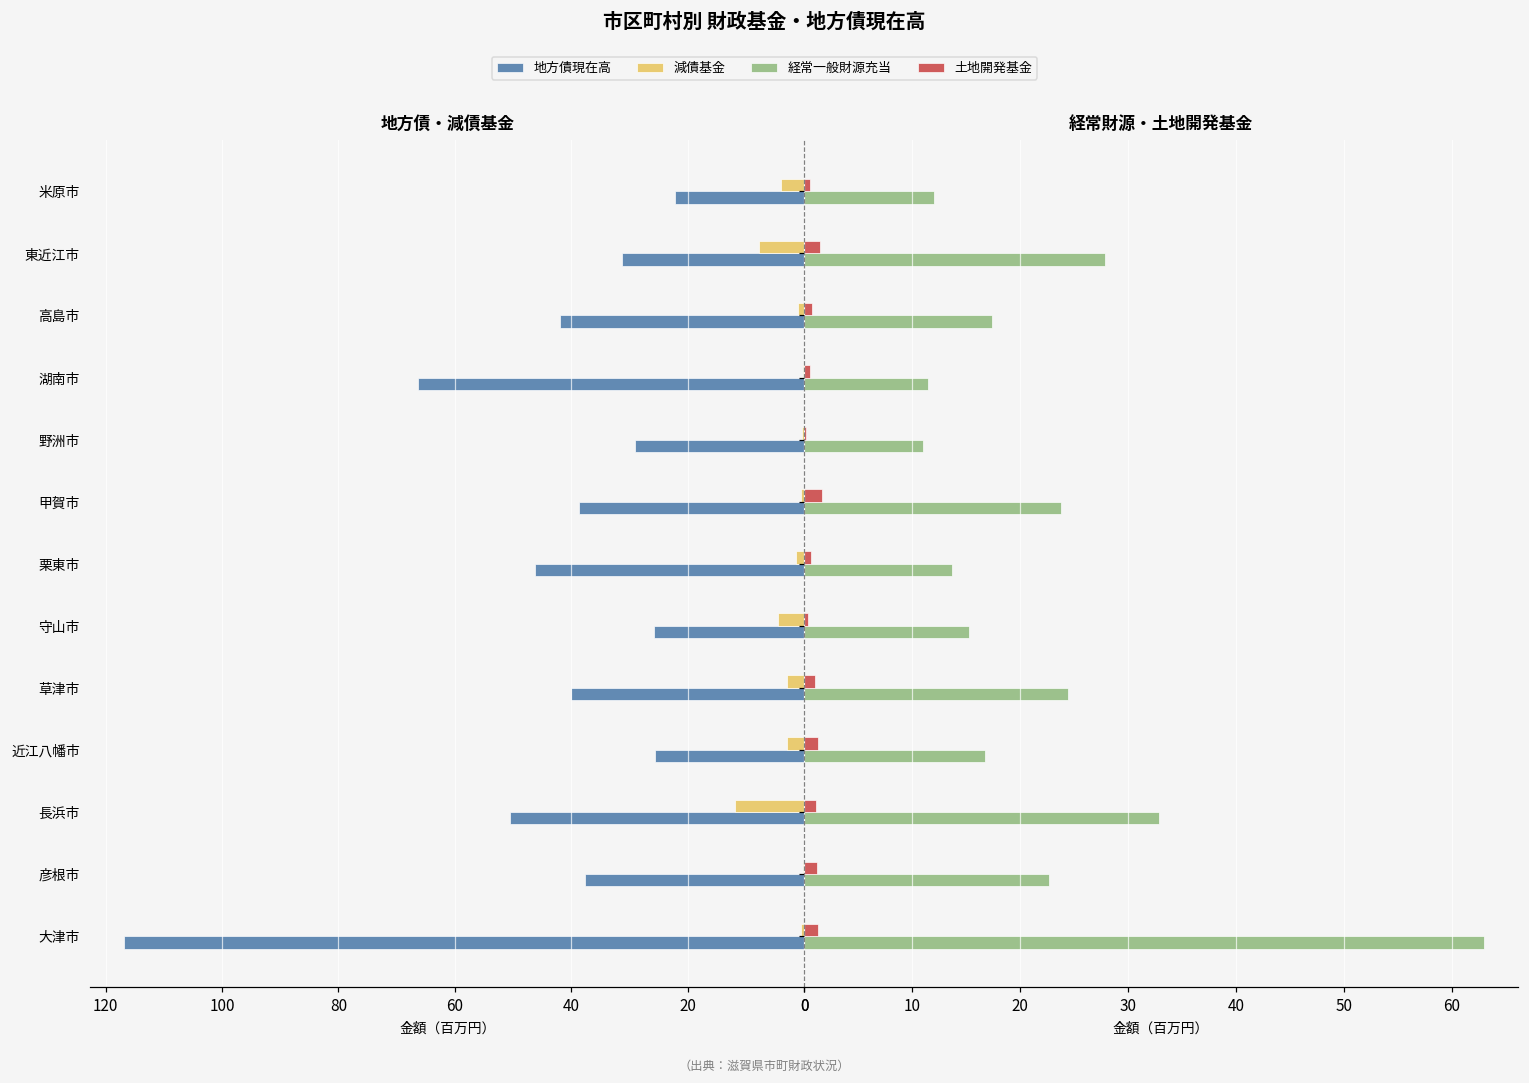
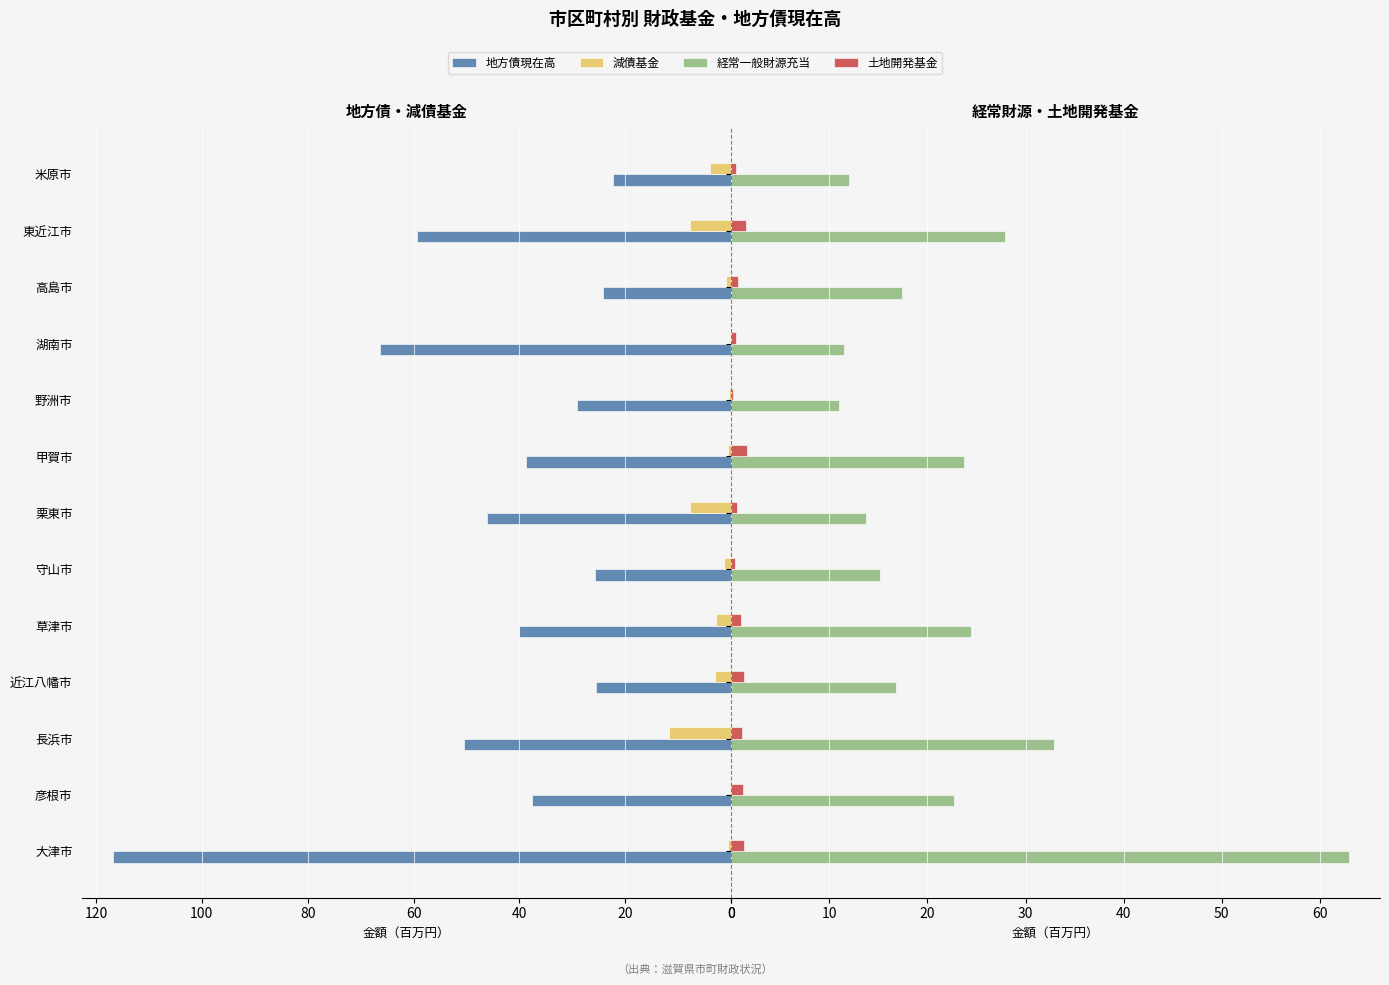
  {
    "地方債・減債基金": {
      "地方債現在高": {
        "米原市": 22,
-       "東近江市": 31,
-       "高島市": 42,
+       "東近江市": 59,
+       "高島市": 24,
        "湖南市": 66,
        "野洲市": 29,
        "甲賀市": 39,
        "栗東市": 46,
        "守山市": 26,
        "草津市": 40,
        "近江八幡市": 26,
        "長浜市": 50,
        "彦根市": 38,
        "大津市": 117
      },
      "減債基金": {
        "米原市": 4,
        "東近江市": 8,
        "高島市": 1,
        "甲賀市": 1,
-       "栗東市": 1,
-       "守山市": 4,
+       "栗東市": 8,
+       "守山市": 1,
        "草津市": 3,
        "近江八幡市": 3,
        "長浜市": 12,
        "大津市": 1
      }
    }
  }
